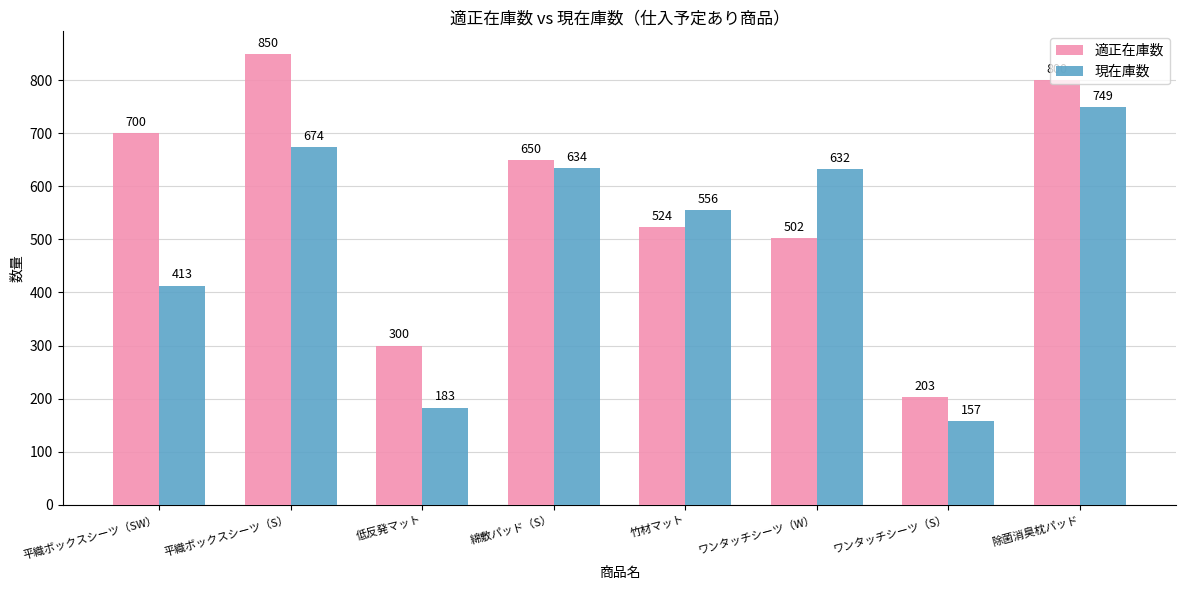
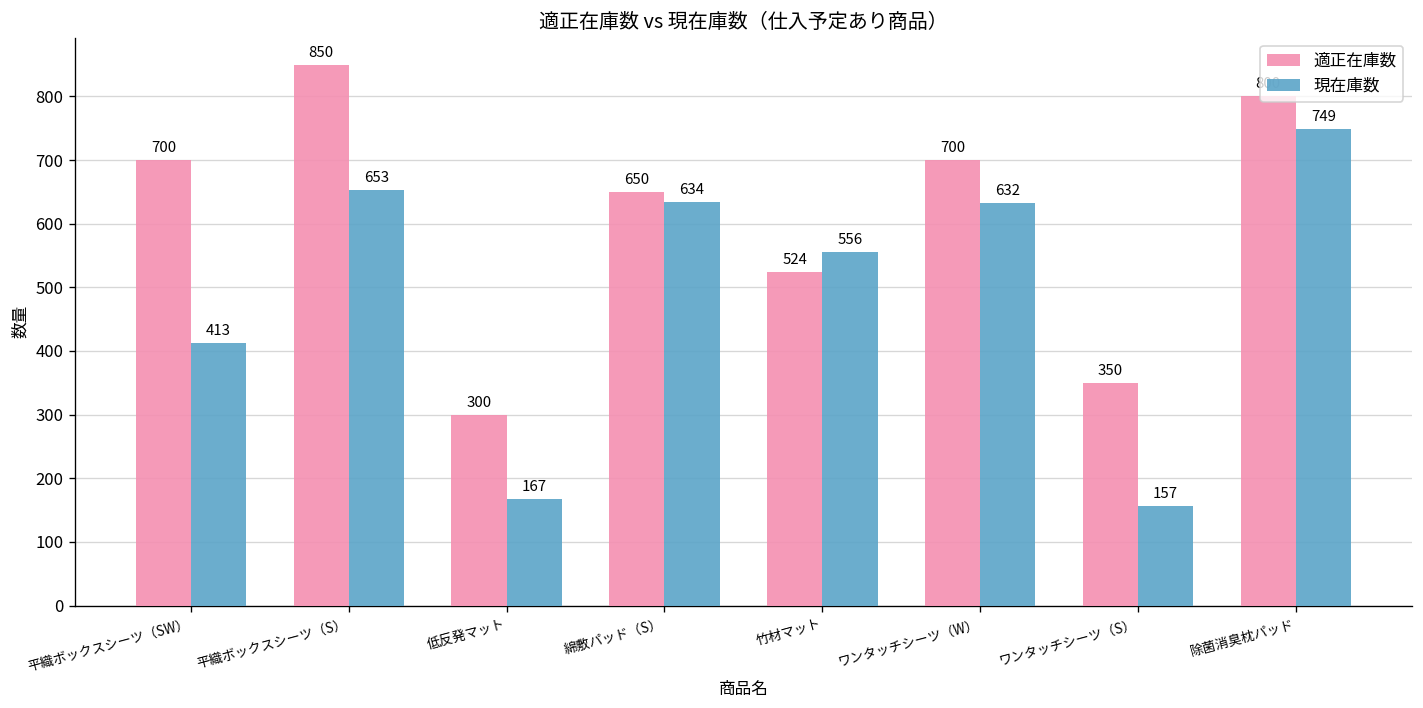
  {
    "適正在庫数": {
      "平織ボックスシーツ（SW）": 700,
      "平織ボックスシーツ（S）": 850,
      "低反発マット": 300,
      "綿敷パッド（S）": 650,
      "竹材マット": 524,
-     "ワンタッチシーツ（W）": 502,
-     "ワンタッチシーツ（S）": 203
+     "ワンタッチシーツ（W）": 700,
+     "ワンタッチシーツ（S）": 350
    },
    "現在庫数": {
      "平織ボックスシーツ（SW）": 413,
-     "平織ボックスシーツ（S）": 674,
-     "低反発マット": 183,
+     "平織ボックスシーツ（S）": 653,
+     "低反発マット": 167,
      "綿敷パッド（S）": 634,
      "竹材マット": 556,
      "ワンタッチシーツ（W）": 632,
      "ワンタッチシーツ（S）": 157,
      "除菌消臭枕パッド": 749
    }
  }
